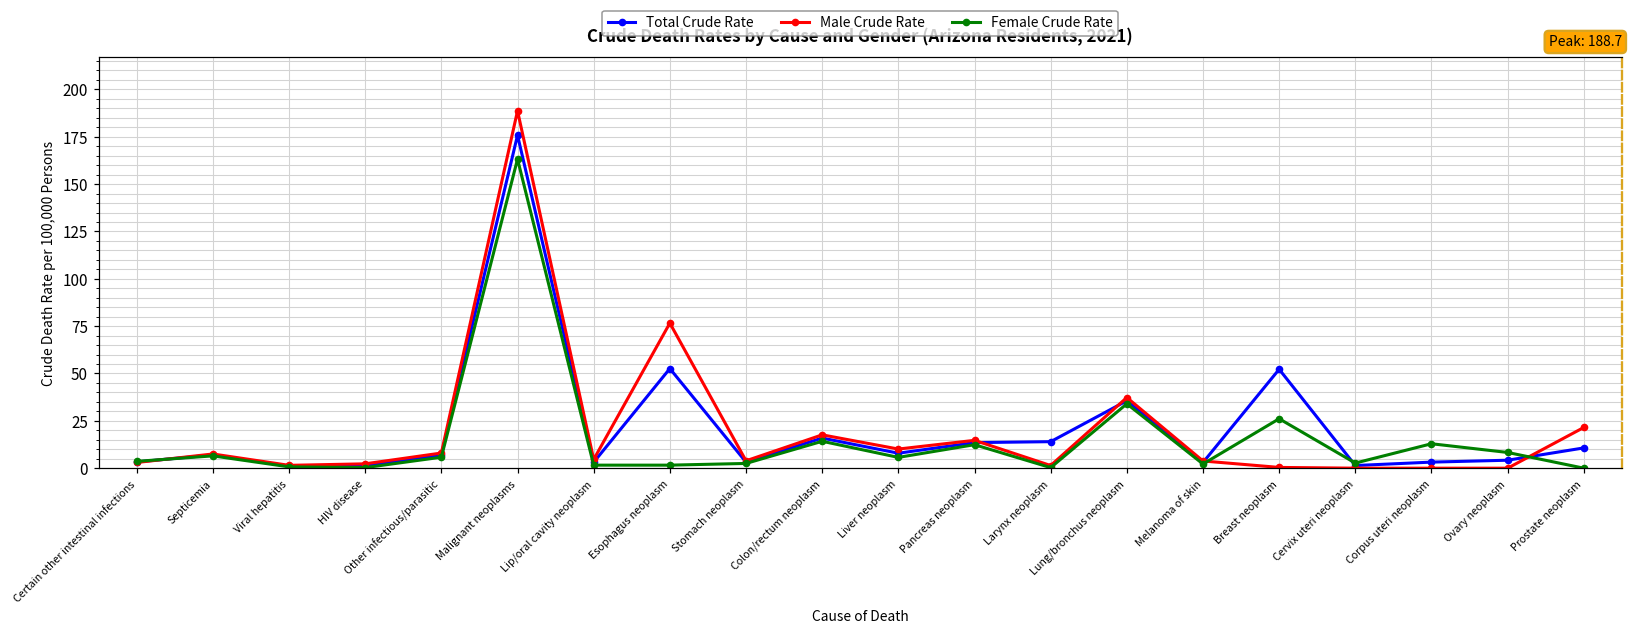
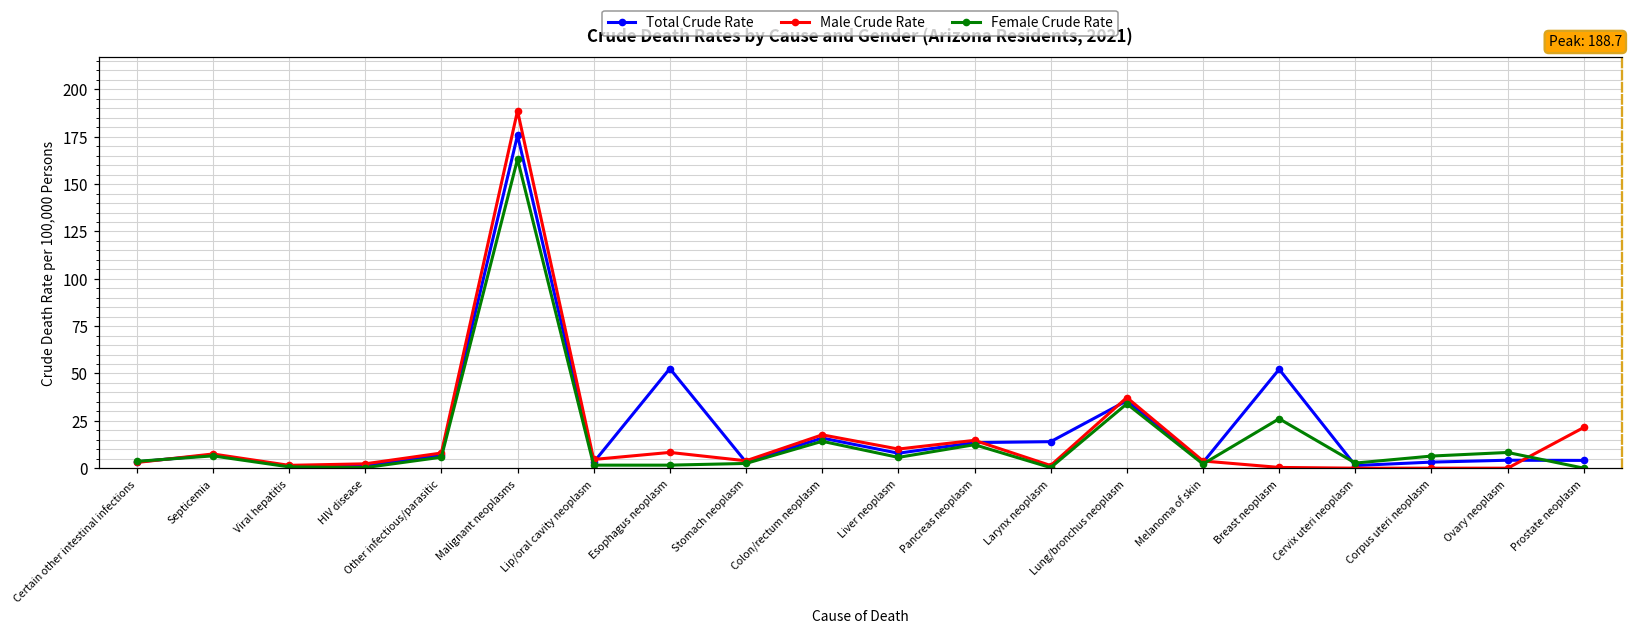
  {
    "Total Crude Rate": {
      "Malignant neoplasms": 176,
      "Lip/oral cavity neoplasm": 3,
      "Esophagus neoplasm": 53,
      "Colon/rectum neoplasm": 16,
      "Liver neoplasm": 8,
      "Larynx neoplasm": 14,
      "Lung/bronchus neoplasm": 36,
      "Breast neoplasm": 52,
      "Corpus uteri neoplasm": 3,
      "Ovary neoplasm": 4,
-     "Prostate neoplasm": 11
+     "Prostate neoplasm": 4
    },
    "Male Crude Rate": {
      "Malignant neoplasms": 189,
      "Lip/oral cavity neoplasm": 5,
-     "Esophagus neoplasm": 77,
+     "Esophagus neoplasm": 8,
      "Colon/rectum neoplasm": 18,
      "Liver neoplasm": 10,
      "Lung/bronchus neoplasm": 37,
      "Breast neoplasm": 0,
      "Corpus uteri neoplasm": 0,
      "Ovary neoplasm": 0,
      "Prostate neoplasm": 22
    },
    "Female Crude Rate": {
      "Malignant neoplasms": 163,
      "Lip/oral cavity neoplasm": 2,
      "Esophagus neoplasm": 2,
      "Colon/rectum neoplasm": 14,
      "Liver neoplasm": 6,
      "Lung/bronchus neoplasm": 34,
      "Breast neoplasm": 26,
-     "Corpus uteri neoplasm": 13,
+     "Corpus uteri neoplasm": 6,
      "Ovary neoplasm": 8,
      "Prostate neoplasm": 0
    }
  }
